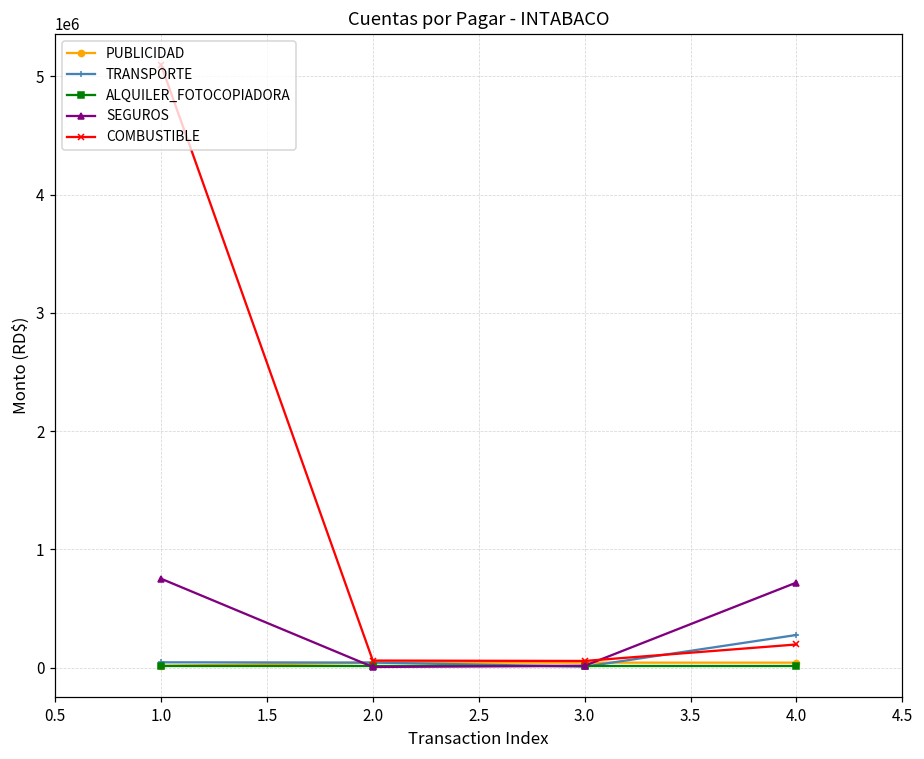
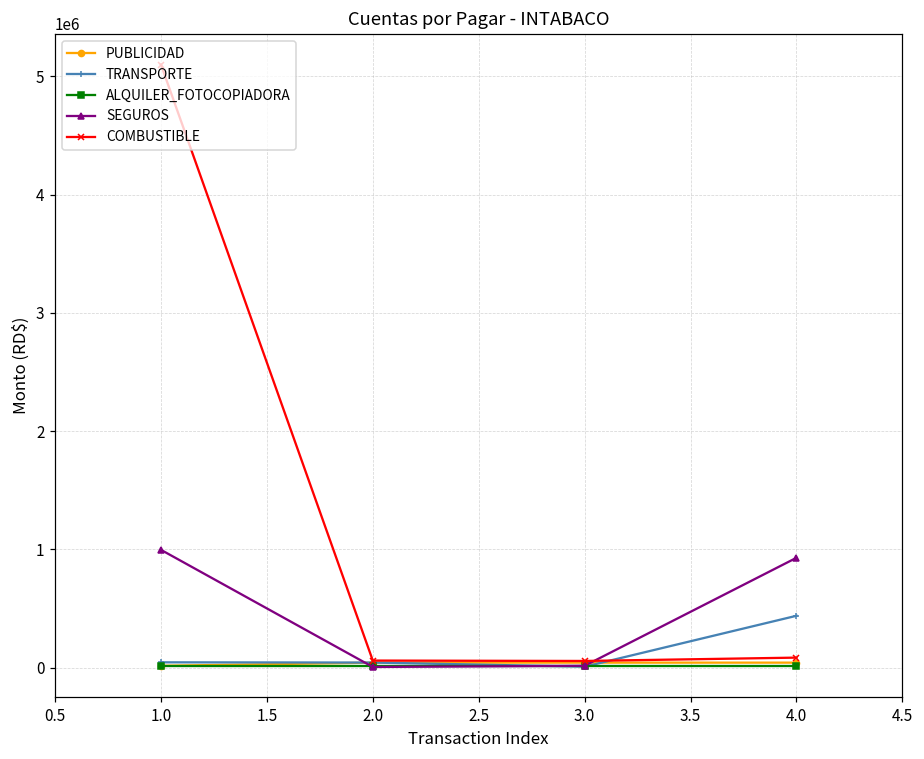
  {
    "PUBLICIDAD": {
      "4.0": 40000
    },
    "TRANSPORTE": {
      "1.0": 50000,
-     "4.0": 280000
+     "4.0": 440000
    },
    "ALQUILER_FOTOCOPIADORA": {
      "4.0": 10000
    },
    "SEGUROS": {
-     "1.0": 750000,
-     "4.0": 720000
+     "1.0": 1000000,
+     "4.0": 930000
    },
    "COMBUSTIBLE": {
-     "4.0": 200000
+     "4.0": 80000
    }
  }
